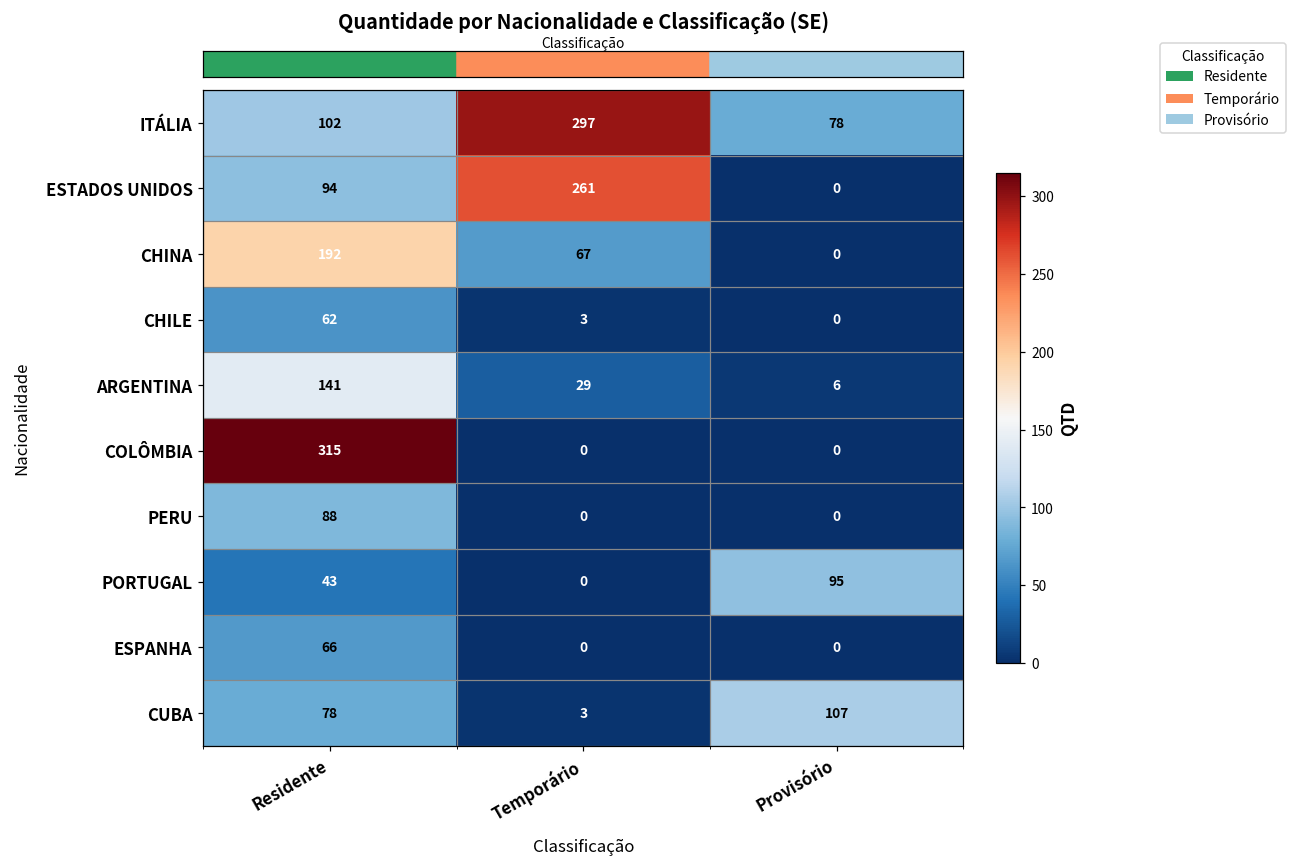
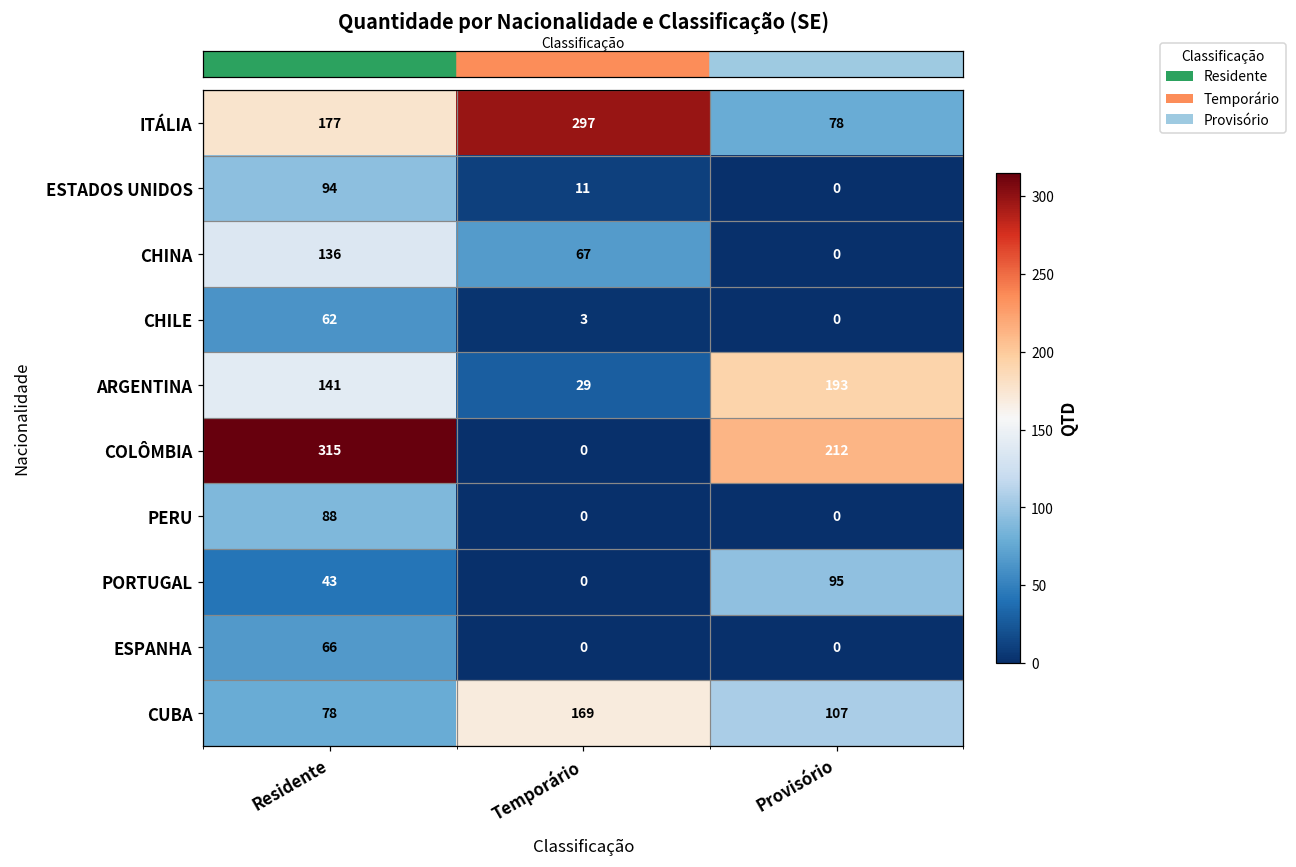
  {
    "ITÁLIA": {
-     "Residente": 102,
+     "Residente": 177,
      "Temporário": 297,
      "Provisório": 78
    },
    "ESTADOS UNIDOS": {
      "Residente": 94,
-     "Temporário": 261,
+     "Temporário": 11,
      "Provisório": 0
    },
    "CHINA": {
-     "Residente": 192,
+     "Residente": 136,
      "Temporário": 67,
      "Provisório": 0
    },
    "CHILE": {
      "Residente": 62,
      "Temporário": 3,
      "Provisório": 0
    },
    "ARGENTINA": {
      "Residente": 141,
      "Temporário": 29,
-     "Provisório": 6
+     "Provisório": 193
    },
    "COLÔMBIA": {
      "Residente": 315,
      "Temporário": 0,
-     "Provisório": 0
+     "Provisório": 212
    },
    "PERU": {
      "Residente": 88,
      "Temporário": 0,
      "Provisório": 0
    },
    "PORTUGAL": {
      "Residente": 43,
      "Temporário": 0,
      "Provisório": 95
    },
    "ESPANHA": {
      "Residente": 66,
      "Temporário": 0,
      "Provisório": 0
    },
    "CUBA": {
      "Residente": 78,
-     "Temporário": 3,
+     "Temporário": 169,
      "Provisório": 107
    }
  }
